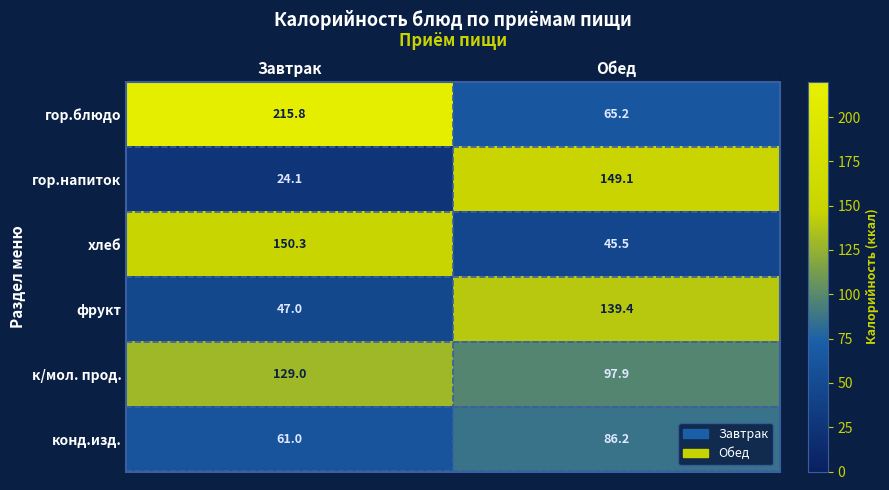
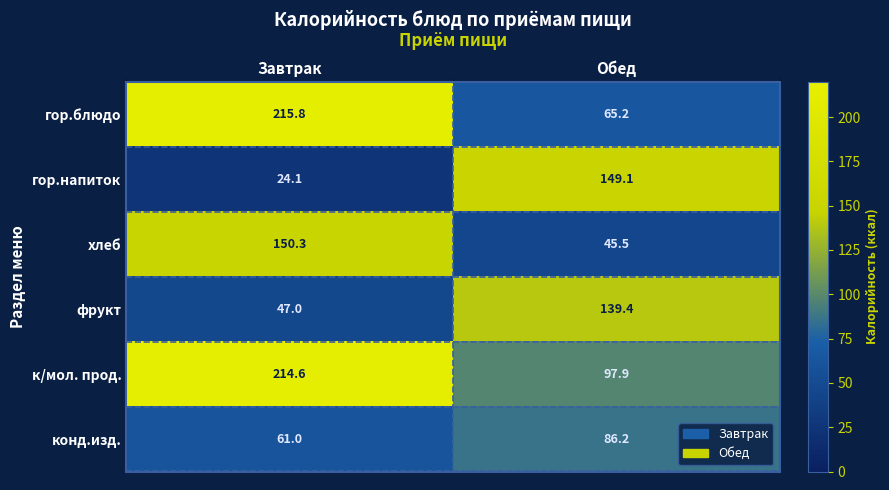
  {
    "к/мол. прод.": {
-     "Завтрак": 129.0
+     "Завтрак": 214.6
    }
  }
